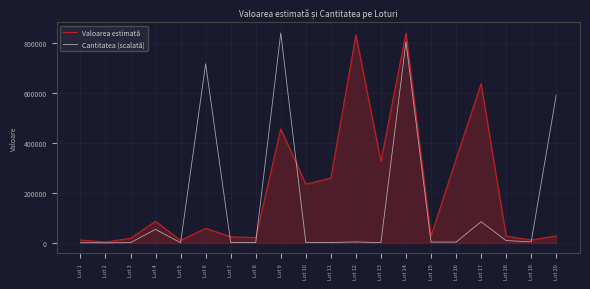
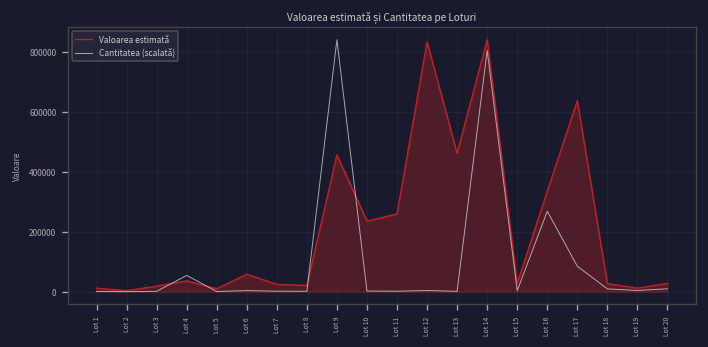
  {
    "Valoarea estimată": {
      "Lot 1": 10000,
      "Lot 3": 20000,
-     "Lot 4": 90000,
+     "Lot 4": 40000,
      "Lot 6": 60000,
      "Lot 7": 20000,
      "Lot 8": 20000,
      "Lot 9": 460000,
      "Lot 10": 240000,
      "Lot 11": 260000,
      "Lot 12": 830000,
-     "Lot 13": 330000,
+     "Lot 13": 460000,
      "Lot 14": 840000,
      "Lot 15": 30000,
      "Lot 16": 340000,
      "Lot 17": 640000,
      "Lot 18": 30000,
      "Lot 20": 30000
    },
    "Cantitatea (scalată)": {
      "Lot 1": 0,
      "Lot 3": 0,
      "Lot 4": 50000,
-     "Lot 6": 720000,
+     "Lot 6": 0,
      "Lot 7": 0,
      "Lot 8": 0,
      "Lot 9": 840000,
      "Lot 10": 0,
      "Lot 11": 0,
      "Lot 12": 0,
      "Lot 13": 0,
      "Lot 14": 810000,
      "Lot 15": 0,
-     "Lot 16": 0,
+     "Lot 16": 270000,
      "Lot 17": 80000,
      "Lot 18": 10000,
-     "Lot 20": 590000
+     "Lot 20": 10000
    }
  }
